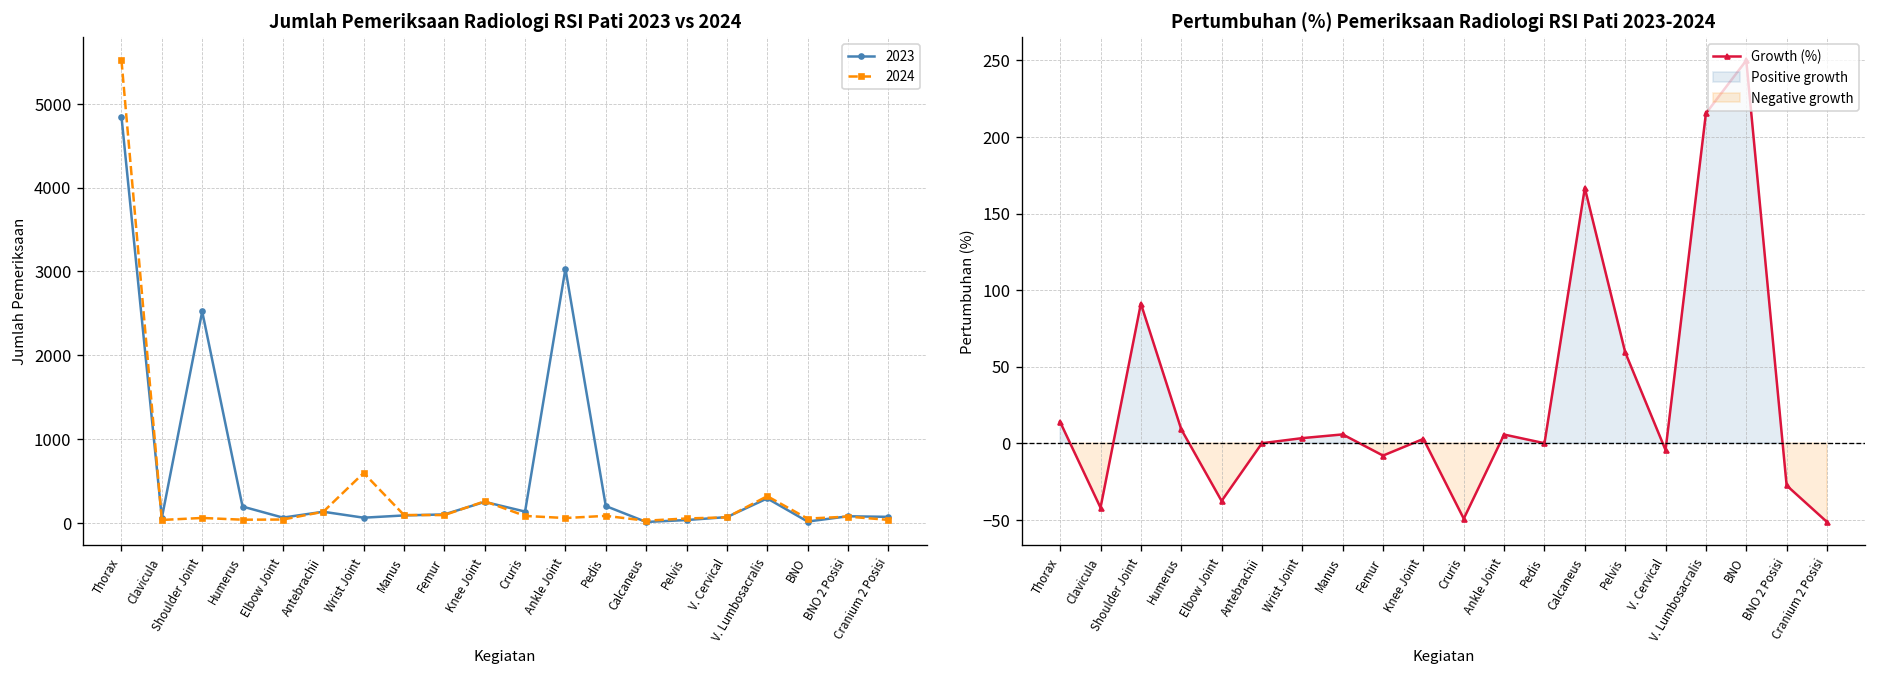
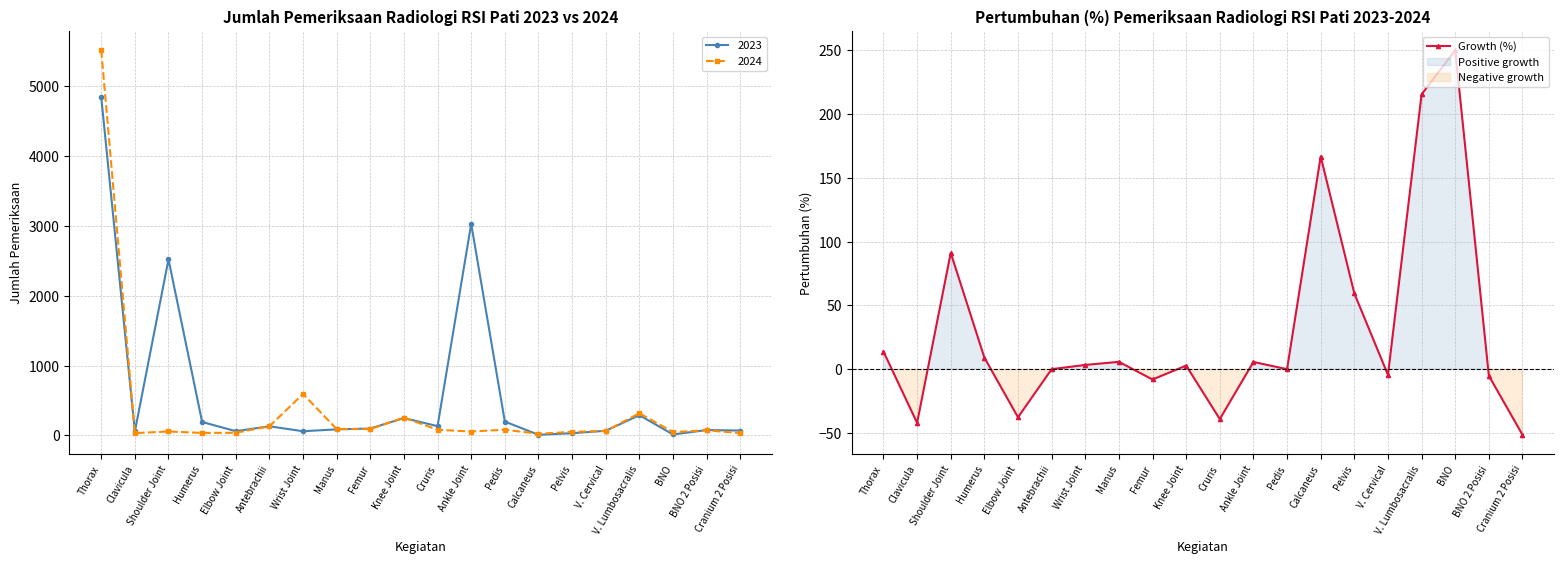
  {
    "Jumlah Pemeriksaan Radiologi RSI Pati 2023 vs 2024": {
      "2023": {
        "Thorax": 4800,
        "Shoulder Joint": 2500,
        "Humerus": 200,
        "Wrist Joint": 100,
        "Cruris": 100,
        "Ankle Joint": 3000,
        "Pedis": 200
      },
      "2024": {
        "Thorax": 5500,
        "Shoulder Joint": 100,
        "Humerus": 0,
        "Wrist Joint": 600,
        "Cruris": 100,
        "Ankle Joint": 100,
        "Pedis": 100
      }
    },
    "Pertumbuhan (%) Pemeriksaan Radiologi RSI Pati 2023-2024": {
      "Thorax": 14,
      "Clavicula": -42,
      "Shoulder Joint": 91,
      "Humerus": 9,
      "Elbow Joint": -38,
      "Antebrachii": 0,
      "Wrist Joint": 3,
      "Manus": 6,
      "Femur": -8,
      "Knee Joint": 3,
-     "Cruris": -49,
+     "Cruris": -39,
      "Ankle Joint": 6,
      "Pedis": 0,
      "Calcaneus": 167,
      "Pelvis": 59,
      "V. Cervical": -4,
      "V. Lumbosacralis": 215,
-     "BNO 2 Posisi": -28,
+     "BNO 2 Posisi": -5,
      "Cranium 2 Posisi": -51
    }
  }
